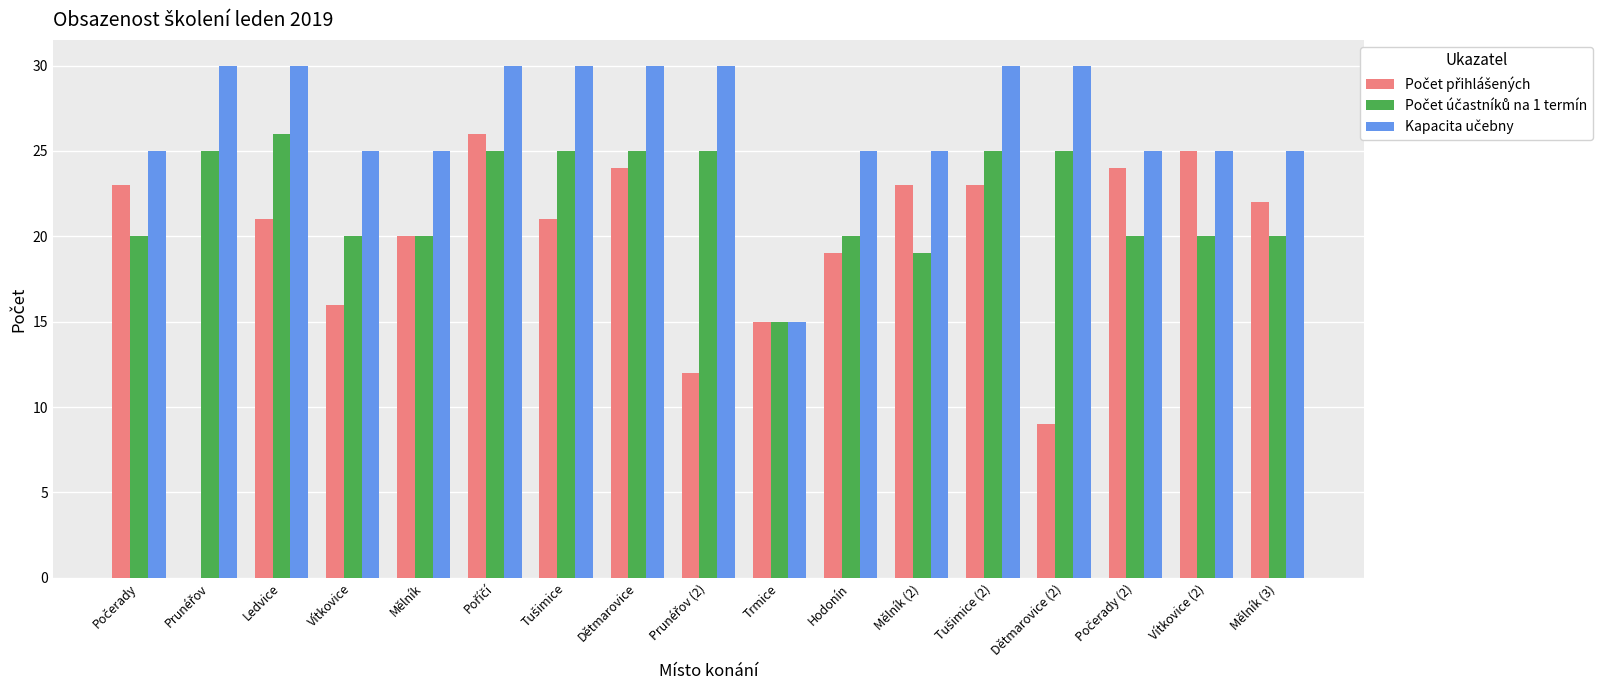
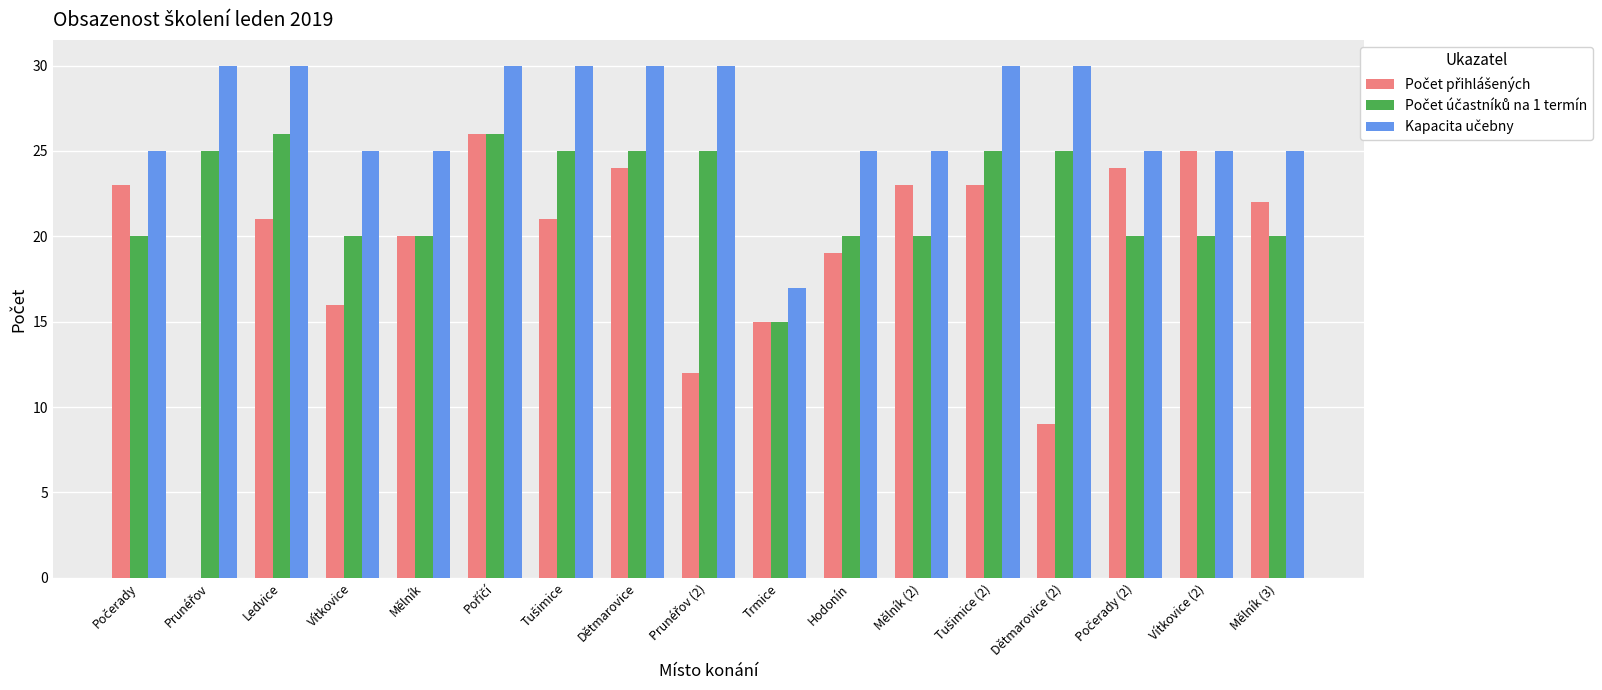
  {
    "Počet přihlášených": {
      "Počerady": 23,
      "Prunéřov": 0,
      "Ledvice": 21,
      "Vítkovice": 16,
      "Mělník": 20,
      "Poříčí": 26,
      "Tušimice": 21,
      "Dětmarovice": 24,
      "Prunéřov (2)": 12,
      "Trmice": 15,
      "Hodonín": 19,
      "Mělník (2)": 23,
      "Tušimice (2)": 23,
      "Dětmarovice (2)": 9,
      "Počerady (2)": 24,
      "Vítkovice (2)": 25,
      "Mělník (3)": 22
    },
    "Počet účastníků na 1 termín": {
      "Počerady": 20,
      "Prunéřov": 25,
      "Ledvice": 26,
      "Vítkovice": 20,
      "Mělník": 20,
-     "Poříčí": 25,
+     "Poříčí": 26,
      "Tušimice": 25,
      "Dětmarovice": 25,
      "Prunéřov (2)": 25,
      "Trmice": 15,
      "Hodonín": 20,
-     "Mělník (2)": 19,
+     "Mělník (2)": 20,
      "Tušimice (2)": 25,
      "Dětmarovice (2)": 25,
      "Počerady (2)": 20,
      "Vítkovice (2)": 20,
      "Mělník (3)": 20
    },
    "Kapacita učebny": {
      "Počerady": 25,
      "Prunéřov": 30,
      "Ledvice": 30,
      "Vítkovice": 25,
      "Mělník": 25,
      "Poříčí": 30,
      "Tušimice": 30,
      "Dětmarovice": 30,
      "Prunéřov (2)": 30,
-     "Trmice": 15,
+     "Trmice": 17,
      "Hodonín": 25,
      "Mělník (2)": 25,
      "Tušimice (2)": 30,
      "Dětmarovice (2)": 30,
      "Počerady (2)": 25,
      "Vítkovice (2)": 25,
      "Mělník (3)": 25
    }
  }
